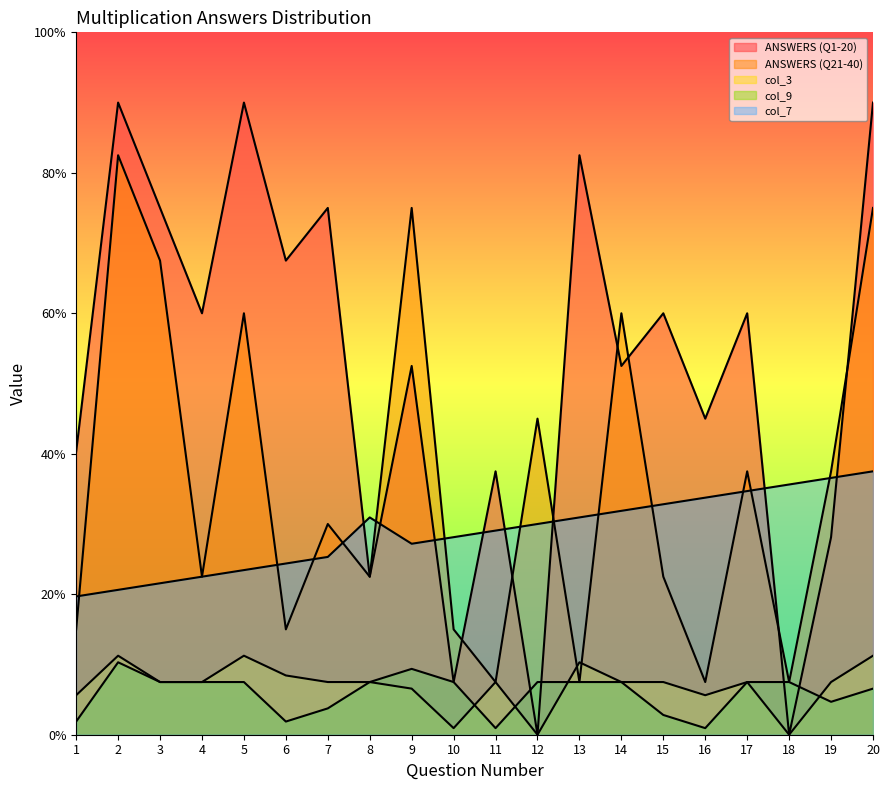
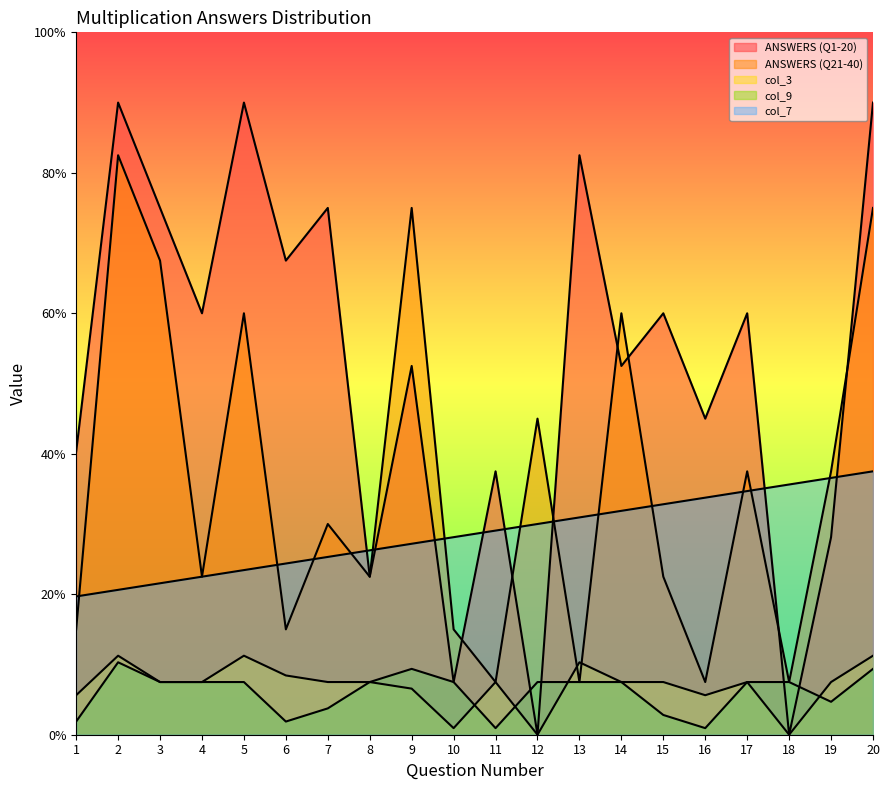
  {
    "ANSWERS (Q1-20)": {
      "1": "40%",
      "2": "90%",
      "3": "75%",
      "4": "60%",
      "5": "90%",
      "6": "68%",
      "7": "75%",
      "9": "53%",
      "11": "38%",
      "13": "83%",
      "14": "53%",
      "15": "60%",
      "16": "45%",
      "17": "60%",
      "19": "28%",
      "20": "90%"
    },
    "ANSWERS (Q21-40)": {
      "1": "15%",
      "2": "83%",
      "3": "68%",
      "5": "60%",
      "6": "15%",
      "7": "30%",
      "9": "75%",
      "10": "15%",
      "12": "45%",
      "14": "60%",
      "15": "23%",
      "16": "8%",
      "17": "38%",
      "19": "38%",
      "20": "75%"
    },
    "col_3": {
      "1": "6%",
      "2": "11%",
      "5": "11%",
      "6": "8%",
      "7": "8%",
      "9": "7%",
      "10": "1%",
      "13": "10%",
      "15": "8%",
      "16": "6%",
      "19": "8%",
      "20": "11%"
    },
    "col_9": {
      "1": "2%",
      "2": "10%",
      "5": "8%",
      "6": "2%",
      "7": "4%",
      "9": "9%",
      "11": "1%",
      "12": "8%",
      "15": "3%",
      "16": "1%",
      "19": "5%",
-     "20": "7%"
+     "20": "9%"
    },
    "col_7": {
      "1": "20%",
      "2": "21%",
      "3": "22%",
      "5": "23%",
      "6": "24%",
      "7": "25%",
-     "8": "31%",
+     "8": "26%",
      "9": "27%",
      "10": "28%",
      "11": "29%",
      "12": "30%",
      "13": "31%",
      "14": "32%",
      "15": "33%",
      "16": "34%",
      "17": "35%",
      "18": "36%",
      "19": "37%",
      "20": "38%"
    }
  }
